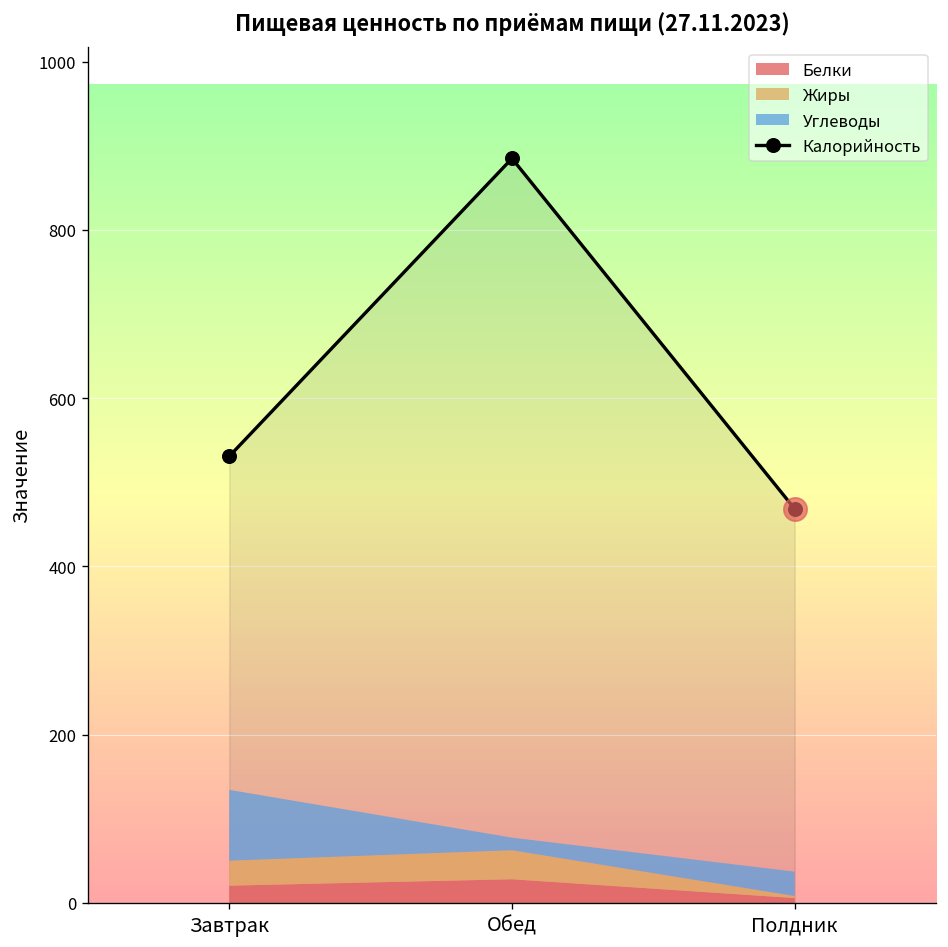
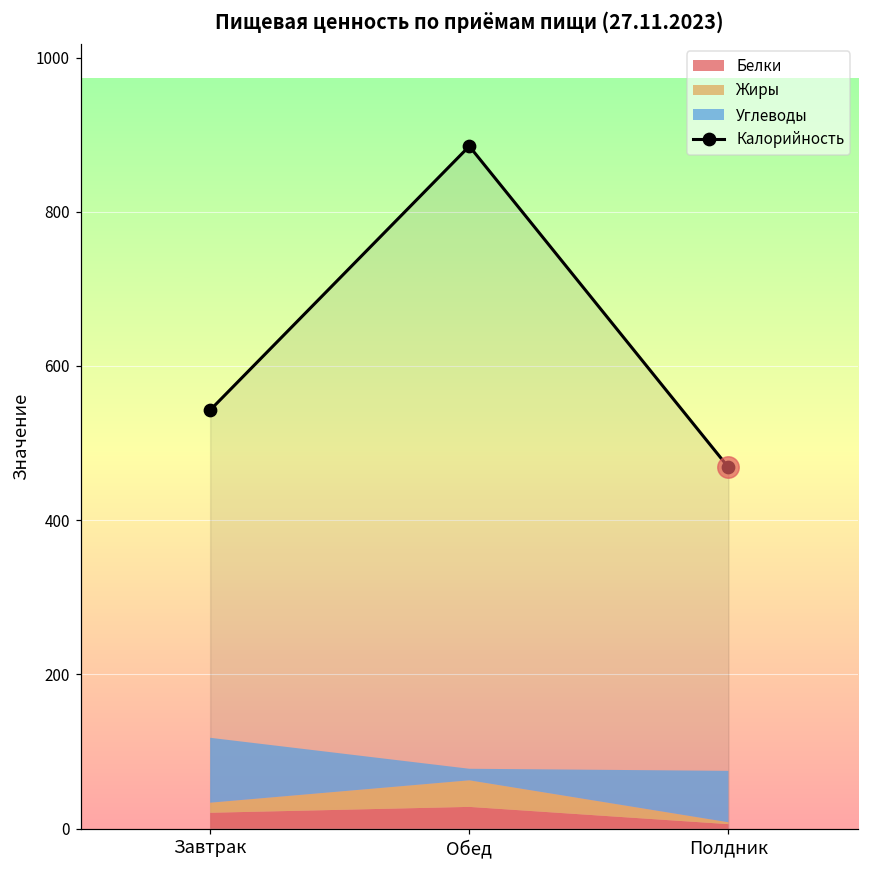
  {
    "Калорийность": {
-     "Завтрак": 530,
+     "Завтрак": 540,
      "Обед": 890
    },
    "Жиры": {
-     "Завтрак": 30,
+     "Завтрак": 10,
      "Обед": 30
    },
    "Углеводы": {
      "Завтрак": 80,
      "Обед": 10,
-     "Полдник": 30
+     "Полдник": 70
    }
  }
